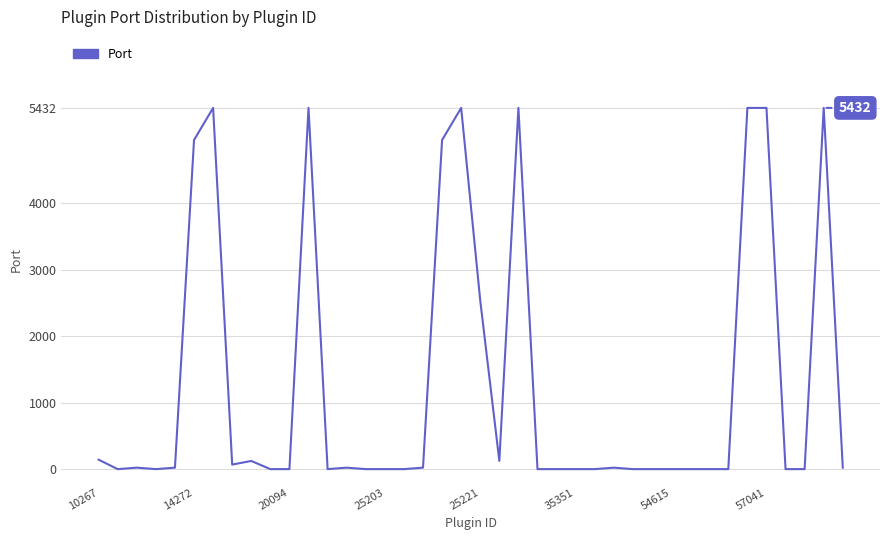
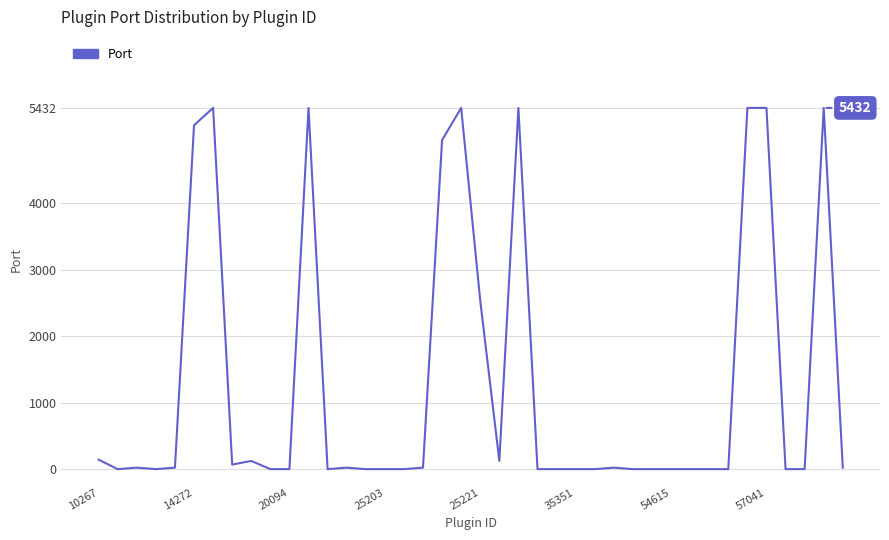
  {
    "10267": 100,
-   "14272": 4900,
+   "14272": 5200,
    "20094": 0,
    "25203": 0,
    "25221": 2500,
    "35351": 0,
    "54615": 0,
    "57041": 5400
  }
